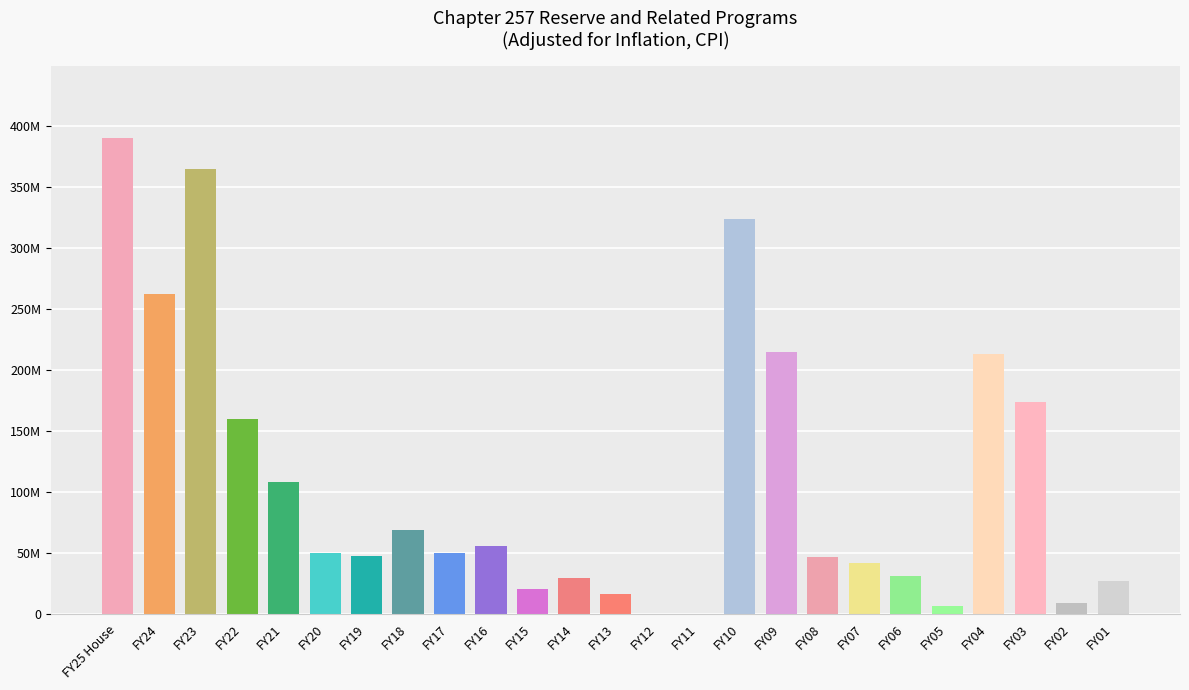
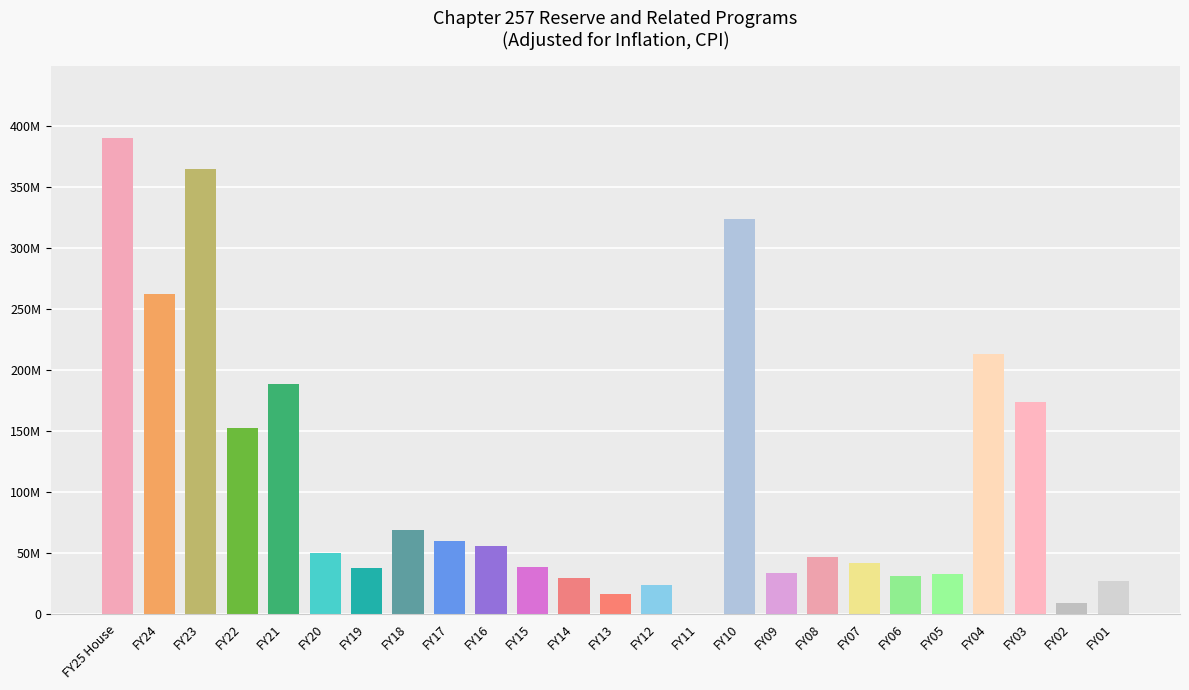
  {
    "FY25 House": 390000000,
    "FY24": 262000000,
    "FY23": 365000000,
-   "FY22": 160000000,
-   "FY21": 108000000,
+   "FY22": 152000000,
+   "FY21": 188000000,
    "FY20": 49000000,
-   "FY19": 47000000,
+   "FY19": 37000000,
    "FY18": 68000000,
-   "FY17": 50000000,
+   "FY17": 60000000,
    "FY16": 55000000,
-   "FY15": 20000000,
+   "FY15": 38000000,
    "FY14": 29000000,
    "FY13": 16000000,
-   "FY12": 0,
+   "FY12": 23000000,
    "FY11": 0,
    "FY10": 324000000,
-   "FY09": 215000000,
+   "FY09": 33000000,
    "FY08": 46000000,
    "FY07": 41000000,
    "FY06": 31000000,
-   "FY05": 6000000,
+   "FY05": 32000000,
    "FY04": 213000000,
    "FY03": 173000000,
    "FY02": 9000000,
    "FY01": 27000000
  }
